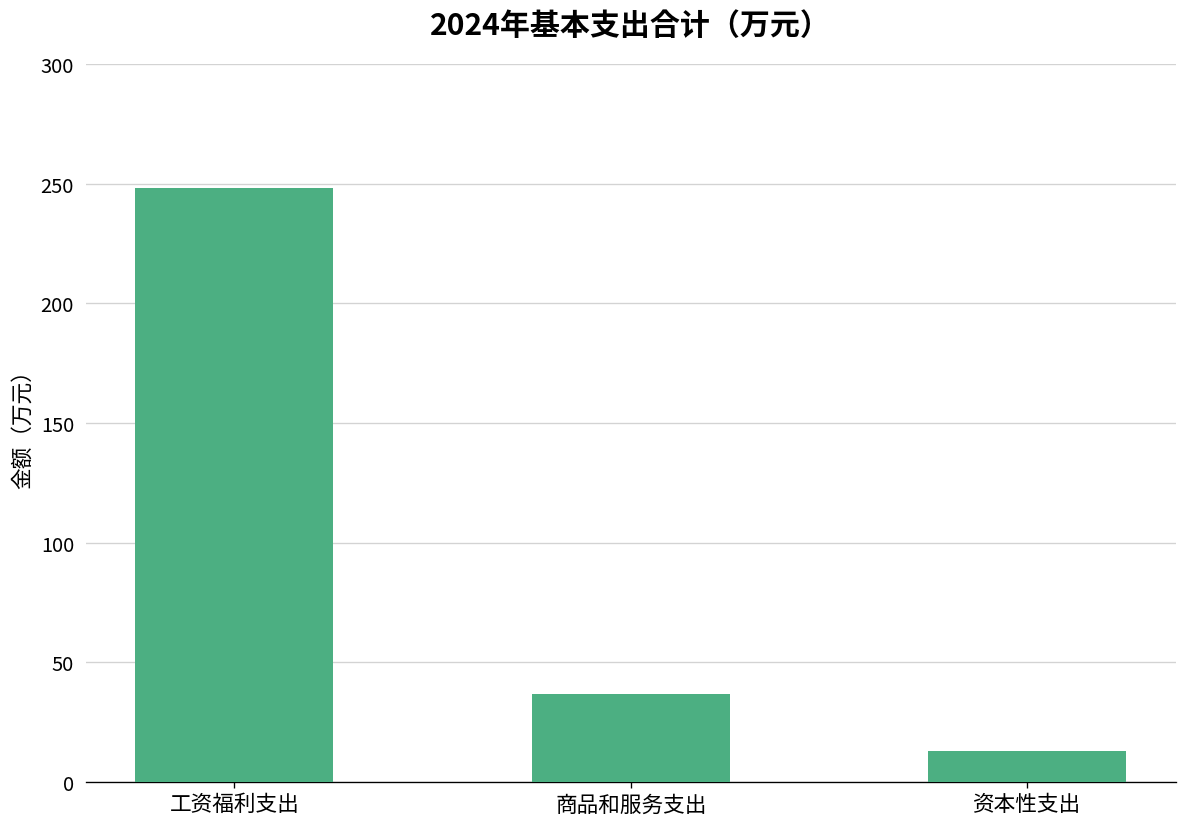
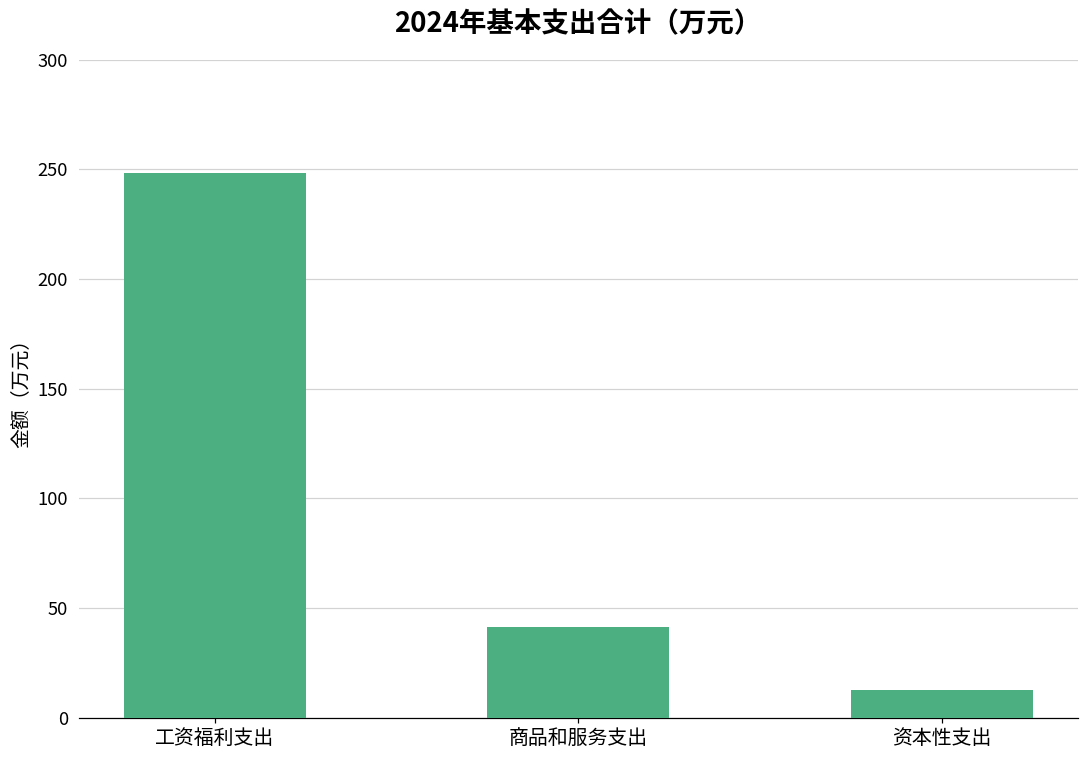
  {
    "工资福利支出": 248,
-   "商品和服务支出": 37,
+   "商品和服务支出": 41,
    "资本性支出": 13
  }
